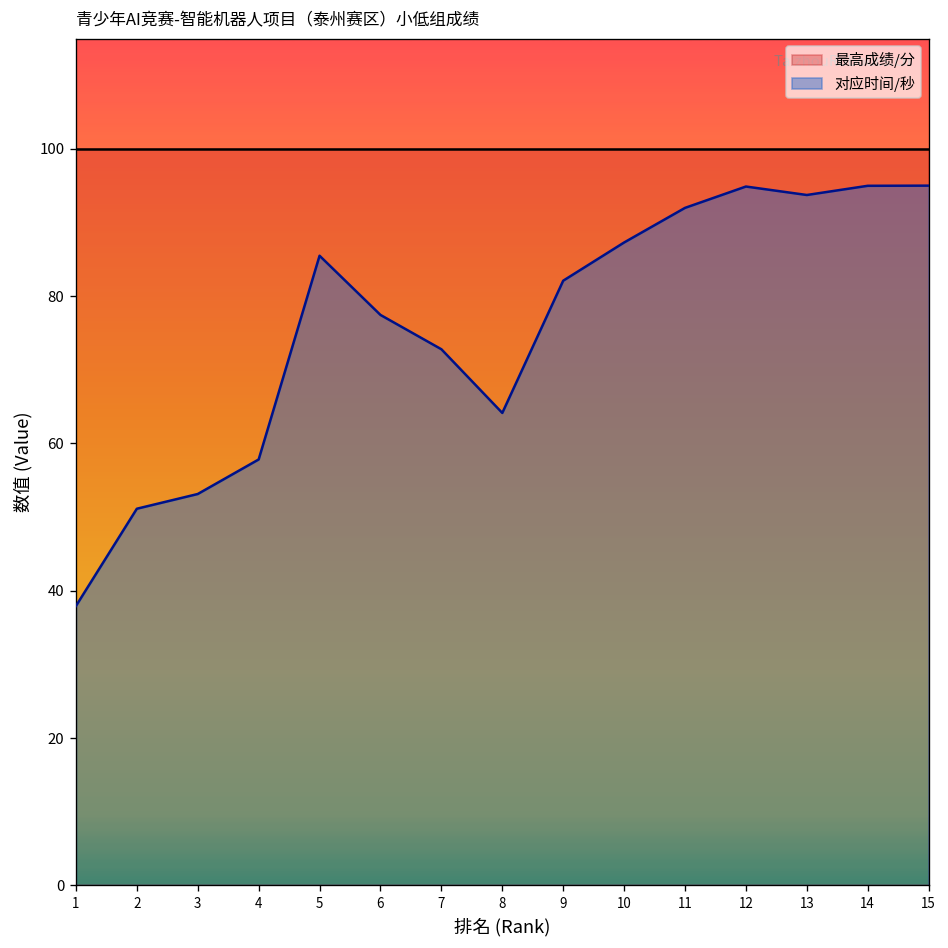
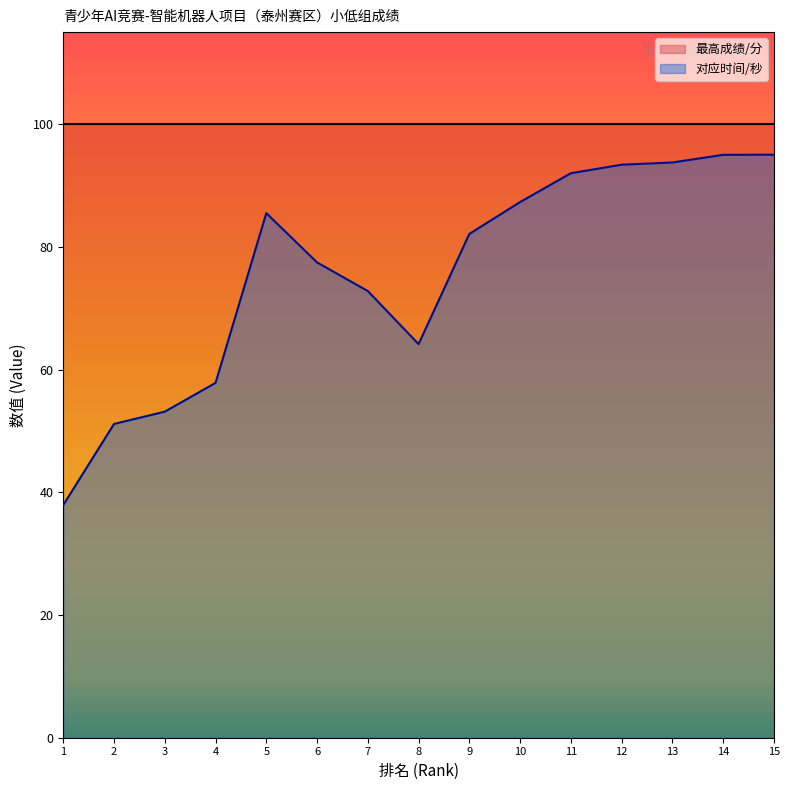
  {
    "最高成绩/分": {
      "1": 100,
      "2": 100,
      "3": 100,
      "4": 100,
      "5": 100,
      "6": 100,
      "7": 100,
      "8": 100,
      "9": 100,
      "10": 100,
      "11": 100,
      "12": 100,
      "13": 100,
      "14": 100,
      "15": 100
    },
    "对应时间/秒": {
      "1": 38,
      "2": 51,
      "3": 53,
      "4": 58,
      "5": 86,
      "6": 77,
      "7": 73,
      "8": 64,
      "9": 82,
      "10": 87,
      "11": 92,
-     "12": 95,
+     "12": 93,
      "13": 94,
      "14": 95,
      "15": 95
    }
  }
